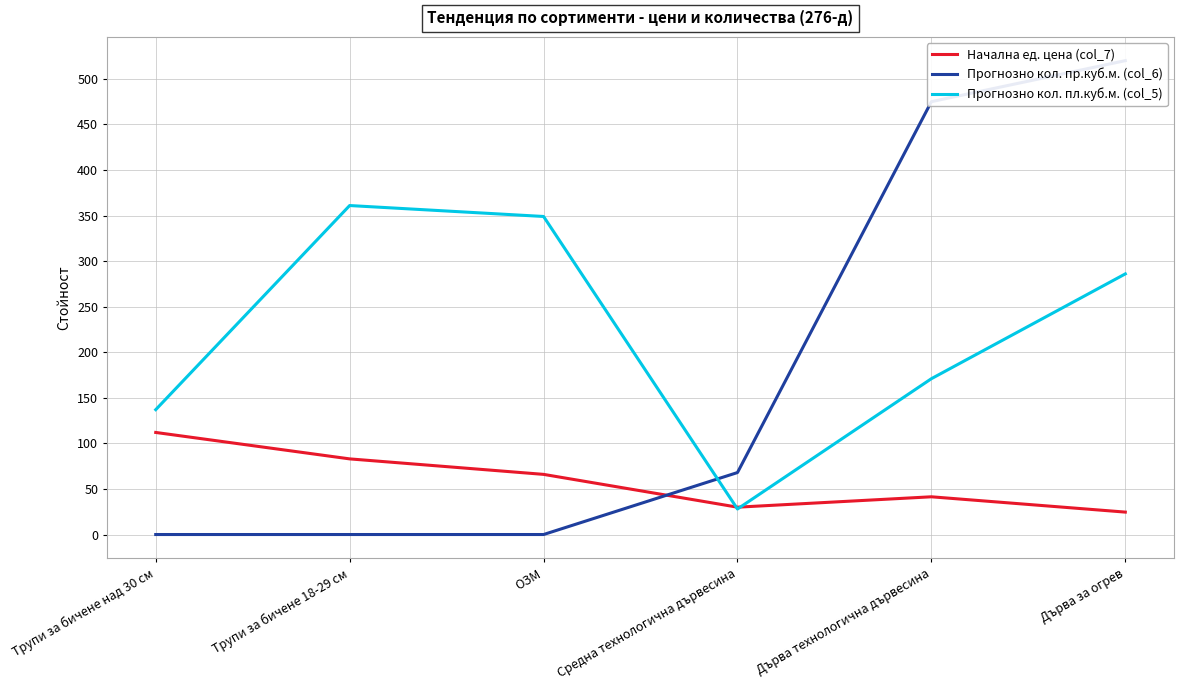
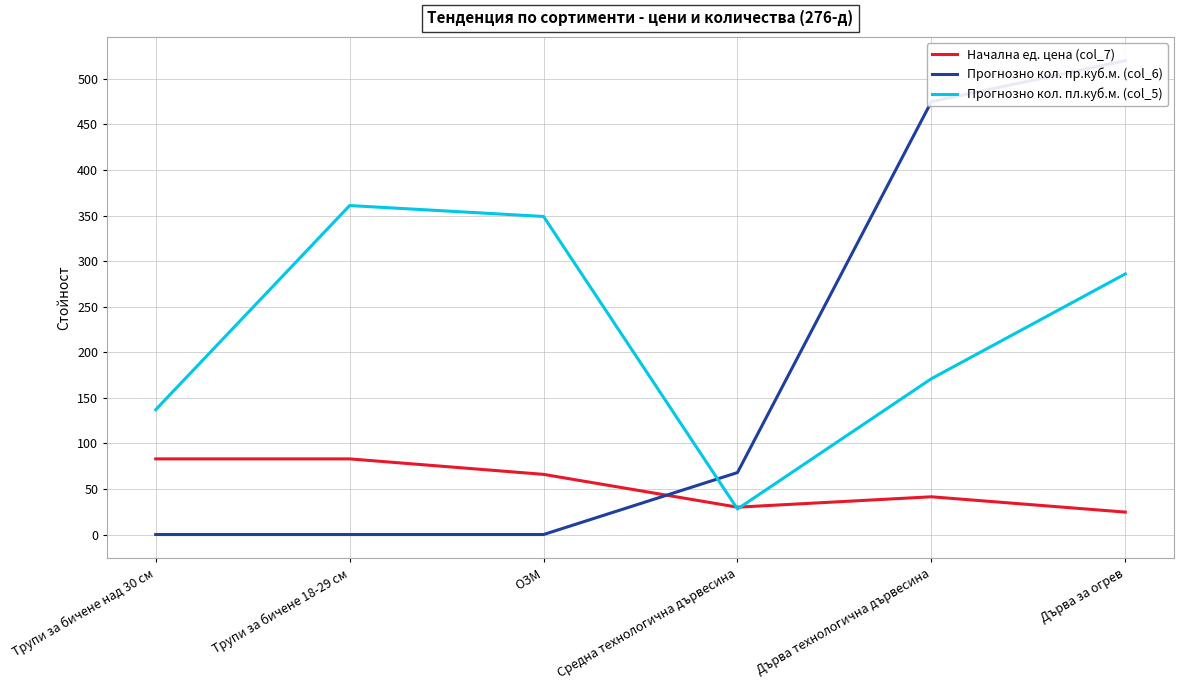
  {
    "Начална ед. цена (col_7)": {
-     "Трупи за бичене над 30 см": 110,
+     "Трупи за бичене над 30 см": 80,
      "Трупи за бичене 18-29 см": 80,
      "ОЗМ": 70,
      "Дърва технологична дървесина": 40,
      "Дърва за огрев": 20
    },
    "Прогнозно кол. пр.куб.м. (col_6)": {
      "Трупи за бичене над 30 см": 0,
      "Трупи за бичене 18-29 см": 0,
      "ОЗМ": 0,
      "Средна технологична дървесина": 70
    },
    "Прогнозно кол. пл.куб.м. (col_5)": {
      "Трупи за бичене над 30 см": 140,
      "Трупи за бичене 18-29 см": 360,
      "ОЗМ": 350,
      "Дърва технологична дървесина": 170,
      "Дърва за огрев": 290
    }
  }
